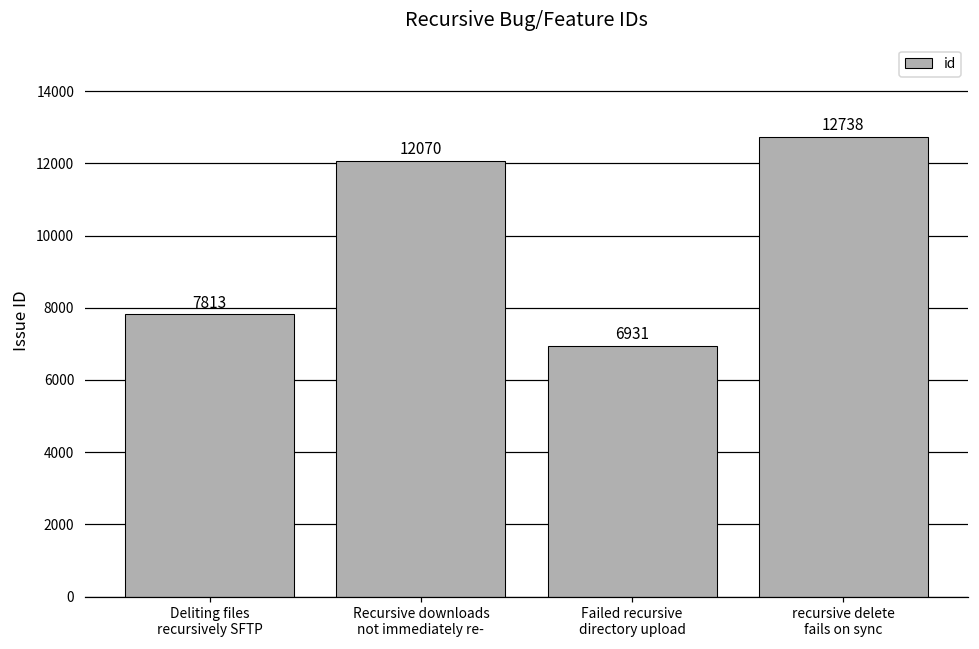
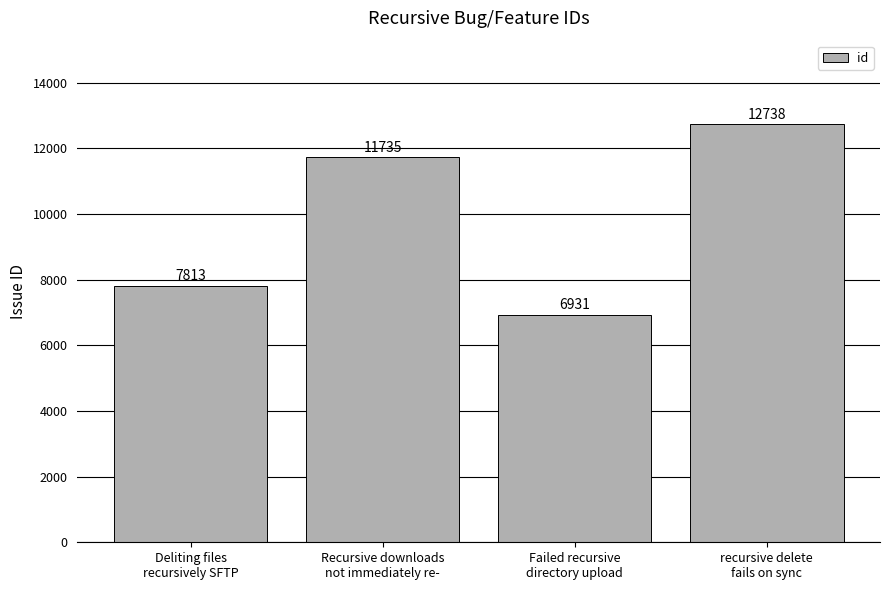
  {
    "Deliting files recursively SFTP": 7813,
-   "Recursive downloads not immediately re-": 12070,
+   "Recursive downloads not immediately re-": 11735,
    "Failed recursive directory upload": 6931,
    "recursive delete fails on sync": 12738
  }
